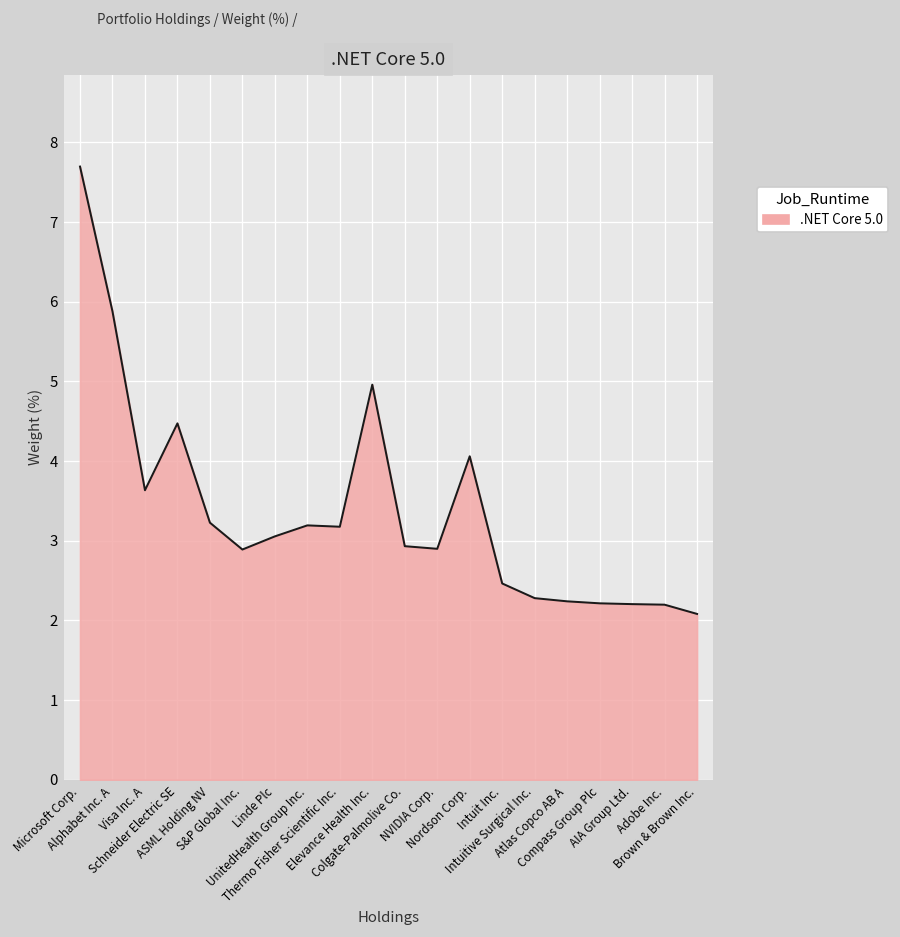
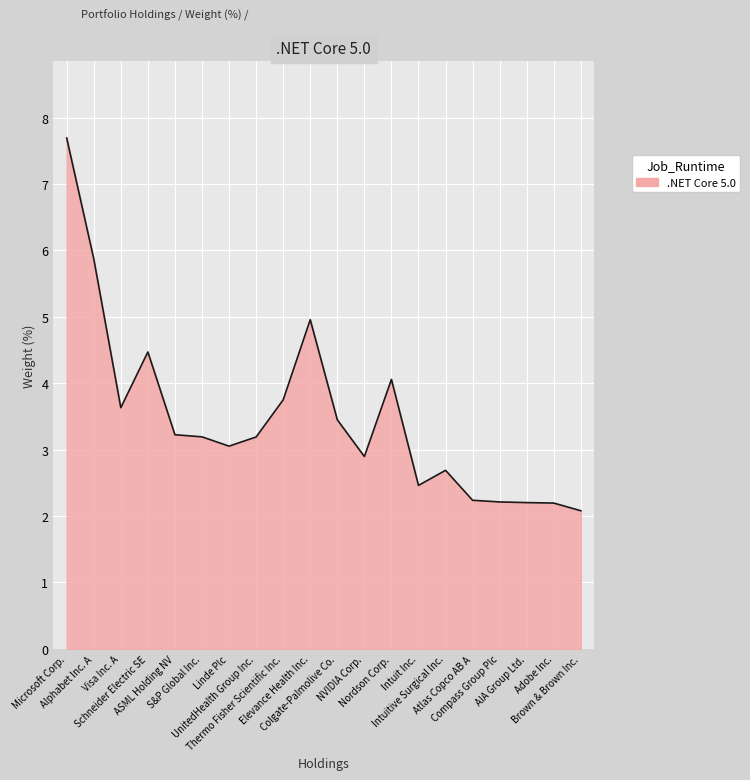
  {
    "Microsoft Corp.": 7.7,
    "Alphabet Inc. A": 5.9,
    "Visa Inc. A": 3.6,
    "Schneider Electric SE": 4.5,
    "ASML Holding NV": 3.2,
-   "S&P Global Inc.": 2.9,
+   "S&P Global Inc.": 3.2,
    "Linde Plc": 3.1,
    "UnitedHealth Group Inc.": 3.2,
-   "Thermo Fisher Scientific Inc.": 3.2,
+   "Thermo Fisher Scientific Inc.": 3.8,
    "Elevance Health Inc.": 5.0,
-   "Colgate-Palmolive Co.": 2.9,
+   "Colgate-Palmolive Co.": 3.5,
    "NVIDIA Corp.": 2.9,
    "Nordson Corp.": 4.1,
    "Intuit Inc.": 2.5,
-   "Intuitive Surgical Inc.": 2.3,
+   "Intuitive Surgical Inc.": 2.7,
    "Atlas Copco AB A": 2.2,
    "Compass Group Plc": 2.2,
    "AIA Group Ltd.": 2.2,
    "Adobe Inc.": 2.2,
    "Brown & Brown Inc.": 2.1
  }
